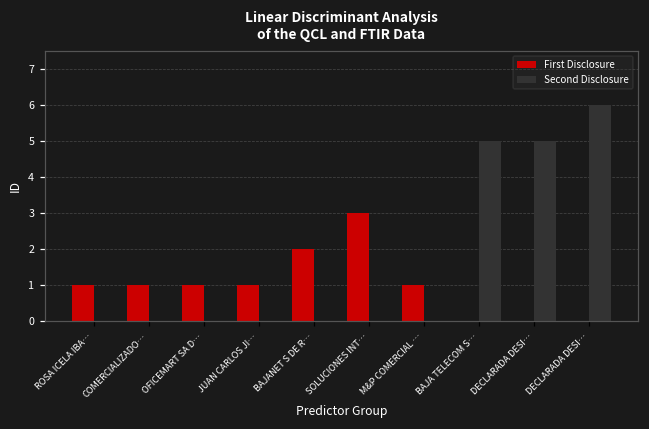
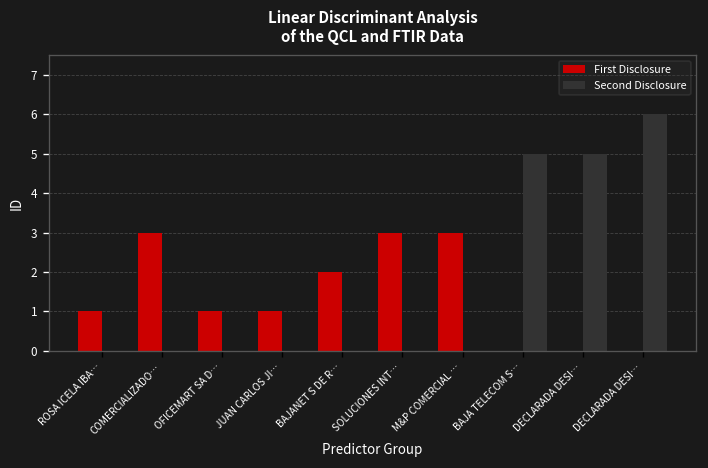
  {
    "First Disclosure": {
      "ROSA ICELA IBA…": 1,
-     "COMERCIALIZADO…": 1,
+     "COMERCIALIZADO…": 3,
      "OFICEMART SA D…": 1,
      "JUAN CARLOS JI…": 1,
      "BAJANET S DE R…": 2,
      "SOLUCIONES INT…": 3,
-     "M&P COMERCIAL …": 1,
+     "M&P COMERCIAL …": 3,
      "BAJA TELECOM S…": 0
    },
    "Second Disclosure": {
      "ROSA ICELA IBA…": 0,
      "COMERCIALIZADO…": 0,
      "OFICEMART SA D…": 0,
      "JUAN CARLOS JI…": 0,
      "BAJANET S DE R…": 0,
      "SOLUCIONES INT…": 0,
      "M&P COMERCIAL …": 0,
      "BAJA TELECOM S…": 5
    }
  }
